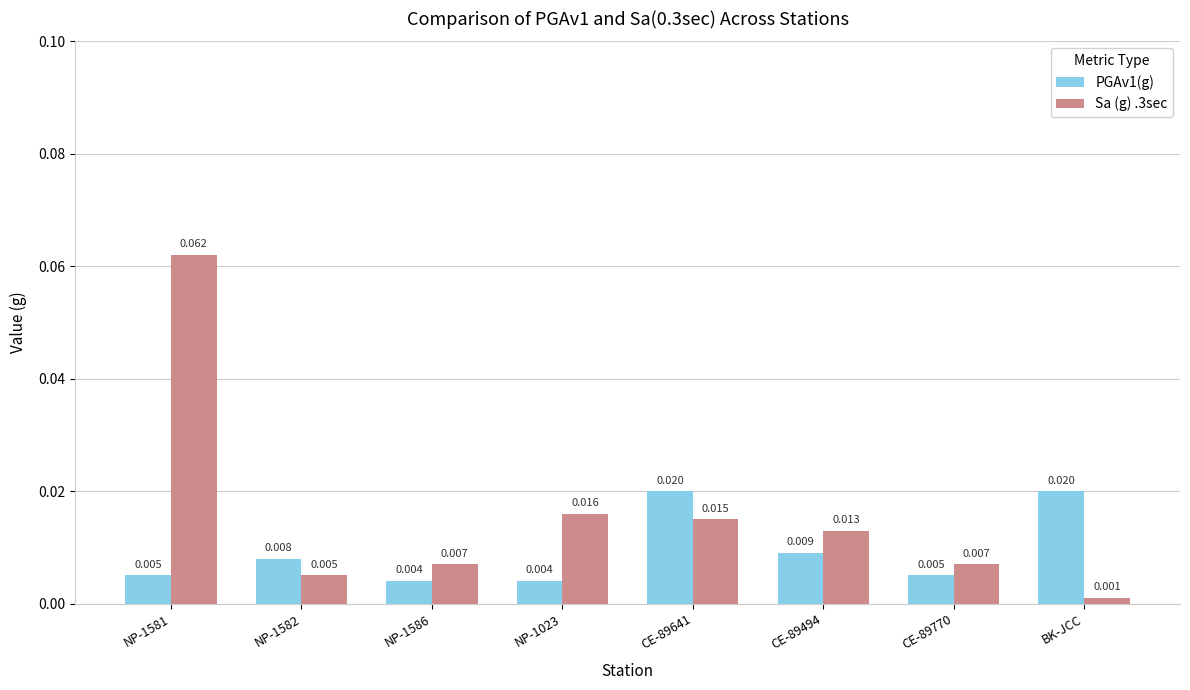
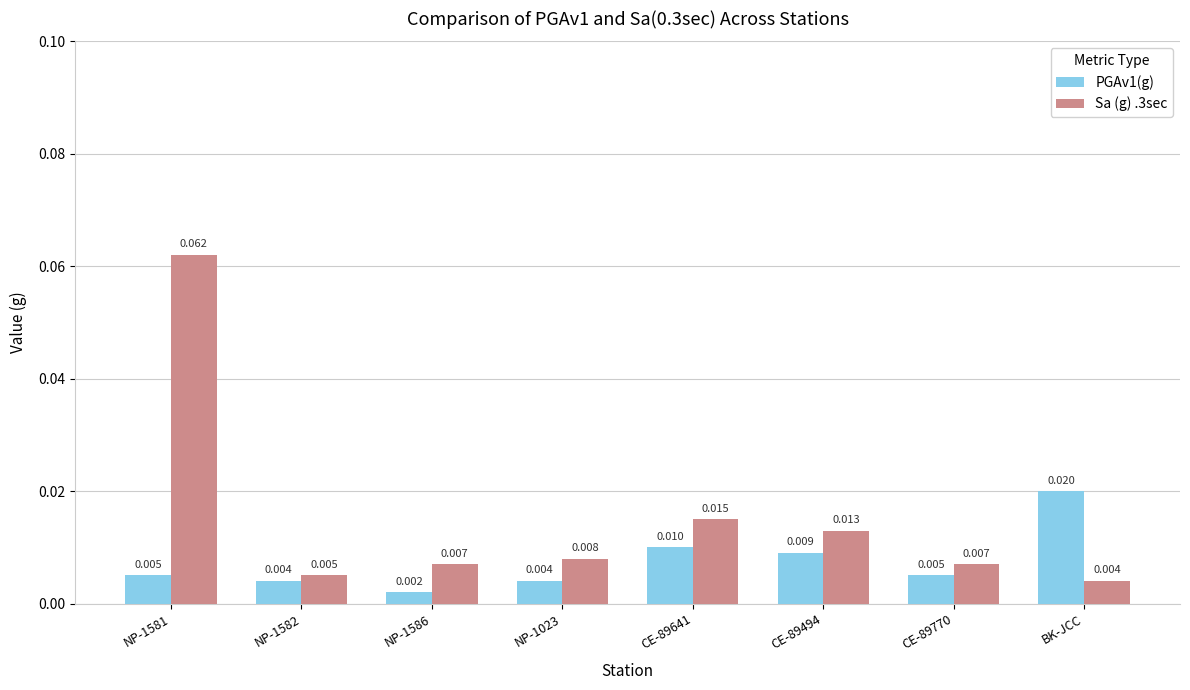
  {
    "PGAv1(g)": {
      "NP-1581": 0.005,
-     "NP-1582": 0.008,
-     "NP-1586": 0.004,
+     "NP-1582": 0.004,
+     "NP-1586": 0.002,
      "NP-1023": 0.004,
-     "CE-89641": 0.020,
+     "CE-89641": 0.010,
      "CE-89494": 0.009,
      "CE-89770": 0.005,
      "BK-JCC": 0.020
    },
    "Sa (g) .3sec": {
      "NP-1581": 0.062,
      "NP-1582": 0.005,
      "NP-1586": 0.007,
-     "NP-1023": 0.016,
+     "NP-1023": 0.008,
      "CE-89641": 0.015,
      "CE-89494": 0.013,
      "CE-89770": 0.007,
-     "BK-JCC": 0.001
+     "BK-JCC": 0.004
    }
  }
